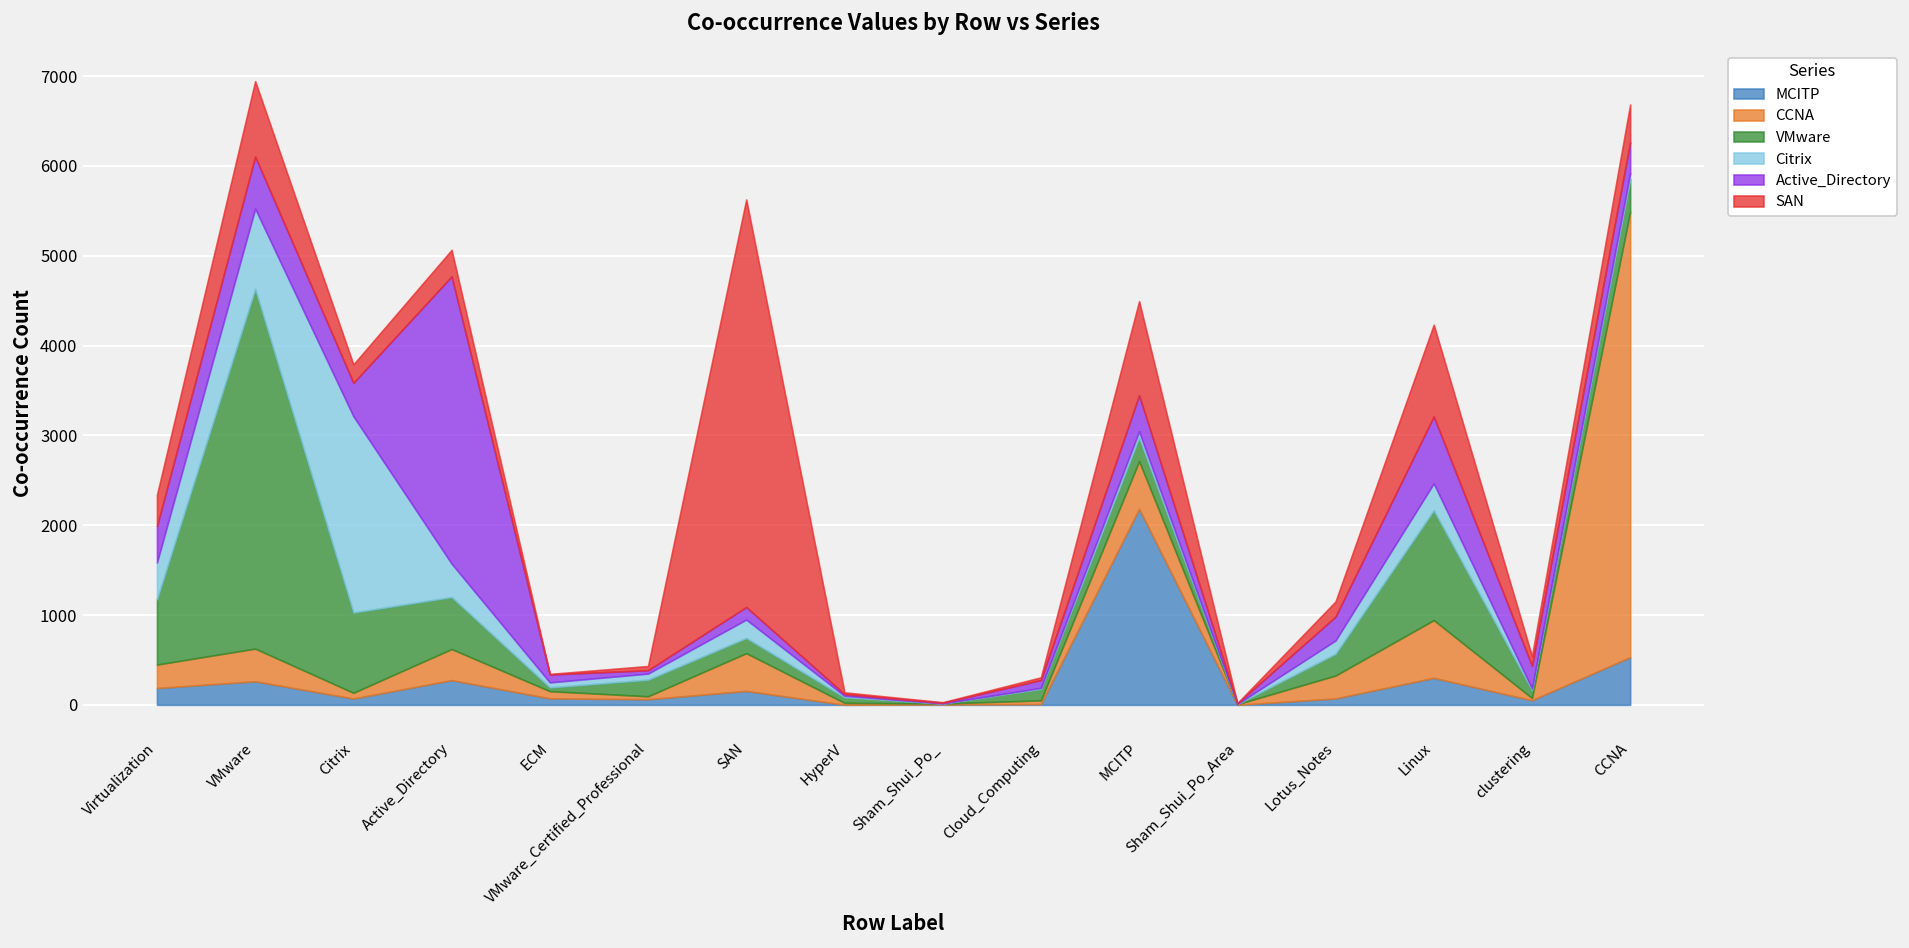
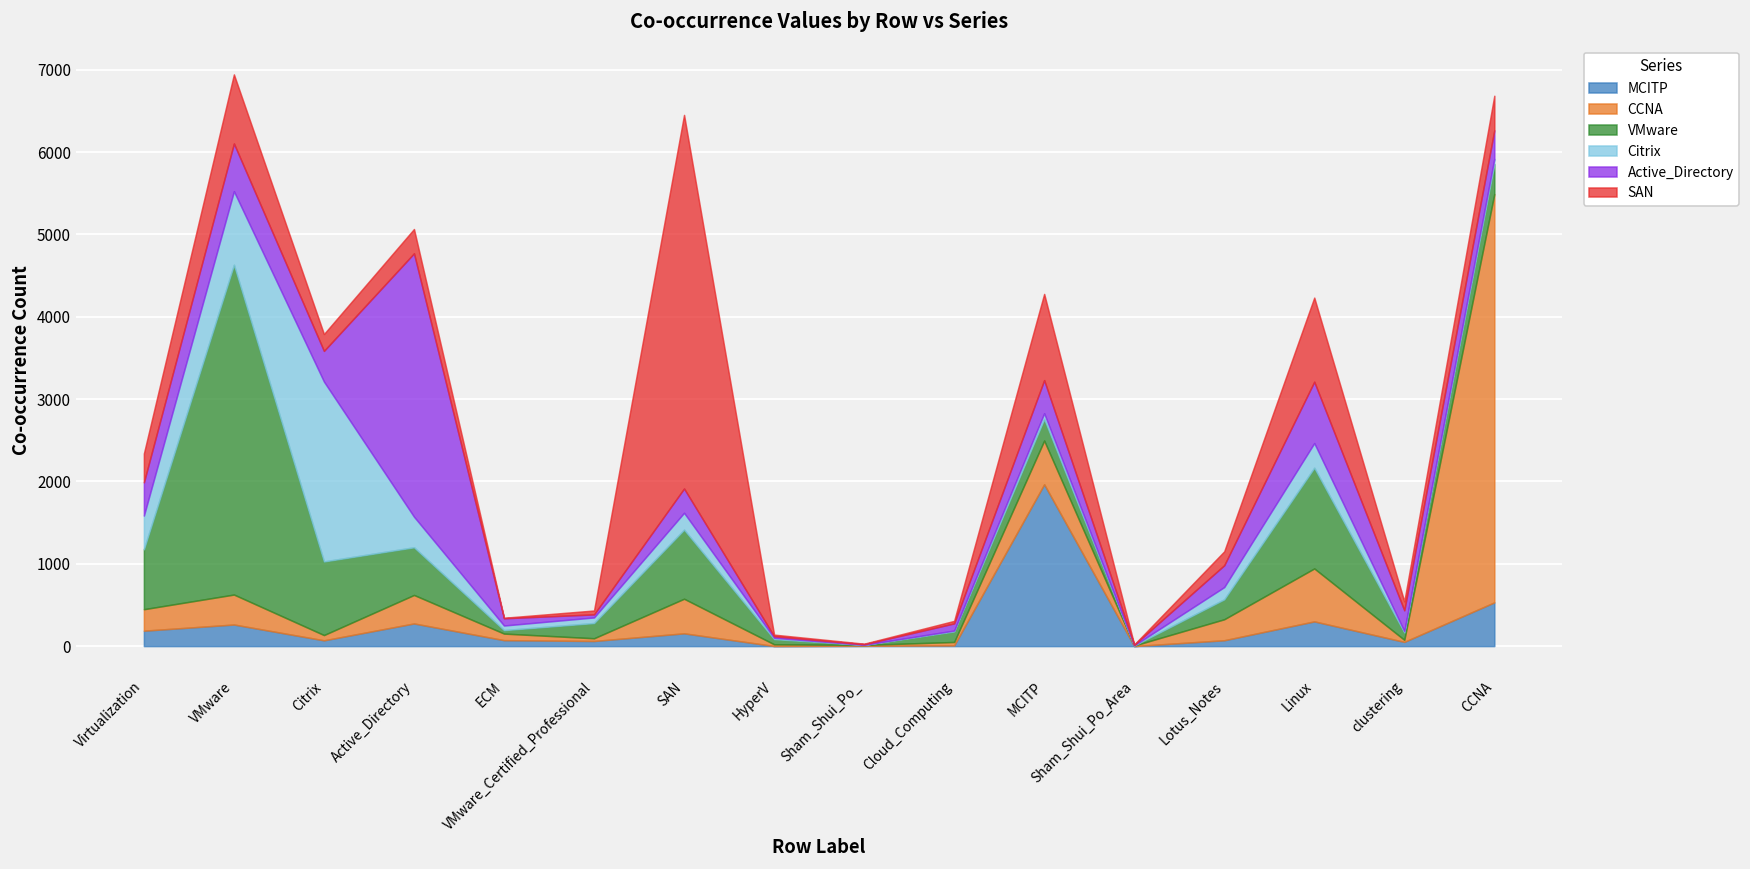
  {
    "MCITP": {
      "Virtualization": 200,
      "VMware": 300,
      "Citrix": 100,
      "Active_Directory": 300,
      "ECM": 100,
      "SAN": 200,
-     "MCITP": 2200,
+     "MCITP": 2000,
      "Lotus_Notes": 100,
      "Linux": 300,
      "CCNA": 500
    },
    "CCNA": {
      "Virtualization": 300,
      "VMware": 400,
      "Citrix": 100,
      "Active_Directory": 300,
      "ECM": 100,
      "SAN": 400,
      "Cloud_Computing": 0,
      "MCITP": 500,
      "Lotus_Notes": 300,
      "Linux": 600,
      "CCNA": 5000
    },
    "VMware": {
      "Virtualization": 700,
      "VMware": 4000,
      "Citrix": 900,
      "Active_Directory": 600,
      "ECM": 0,
      "VMware_Certified_Professional": 200,
-     "SAN": 200,
+     "SAN": 800,
      "MCITP": 300,
      "Lotus_Notes": 200,
      "Linux": 1200,
      "CCNA": 400
    },
    "Citrix": {
      "Virtualization": 400,
      "VMware": 900,
      "Citrix": 2200,
      "Active_Directory": 400,
      "ECM": 100,
      "VMware_Certified_Professional": 100,
      "SAN": 200,
      "MCITP": 100,
      "Lotus_Notes": 100,
      "Linux": 300,
      "CCNA": 100
    },
    "Active_Directory": {
      "Virtualization": 400,
      "VMware": 600,
      "Citrix": 400,
      "Active_Directory": 3200,
      "VMware_Certified_Professional": 0,
-     "SAN": 100,
+     "SAN": 300,
      "MCITP": 400,
      "Lotus_Notes": 300,
      "Linux": 700,
      "clustering": 300,
      "CCNA": 300
    },
    "SAN": {
      "Virtualization": 400,
      "VMware": 800,
      "Citrix": 200,
      "Active_Directory": 300,
      "VMware_Certified_Professional": 0,
      "SAN": 4500,
      "MCITP": 1000,
      "Lotus_Notes": 200,
      "Linux": 1000,
      "clustering": 100,
      "CCNA": 400
    }
  }
